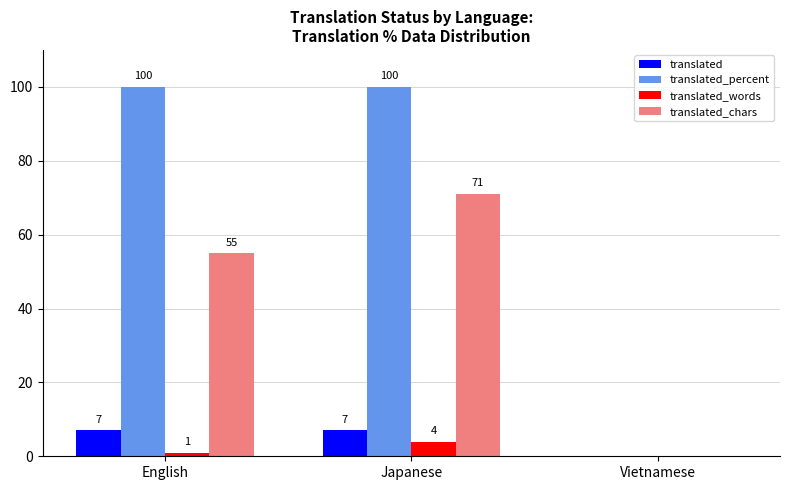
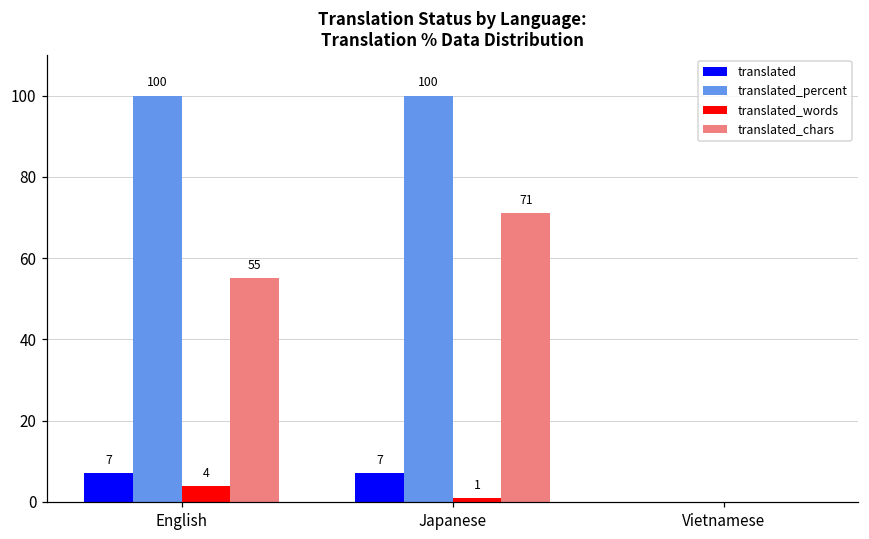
  {
    "translated": {
      "English": 7,
      "Japanese": 7
    },
    "translated_percent": {
      "English": 100,
      "Japanese": 100
    },
    "translated_words": {
-     "English": 1,
-     "Japanese": 4
+     "English": 4,
+     "Japanese": 1
    },
    "translated_chars": {
      "English": 55,
      "Japanese": 71
    }
  }
